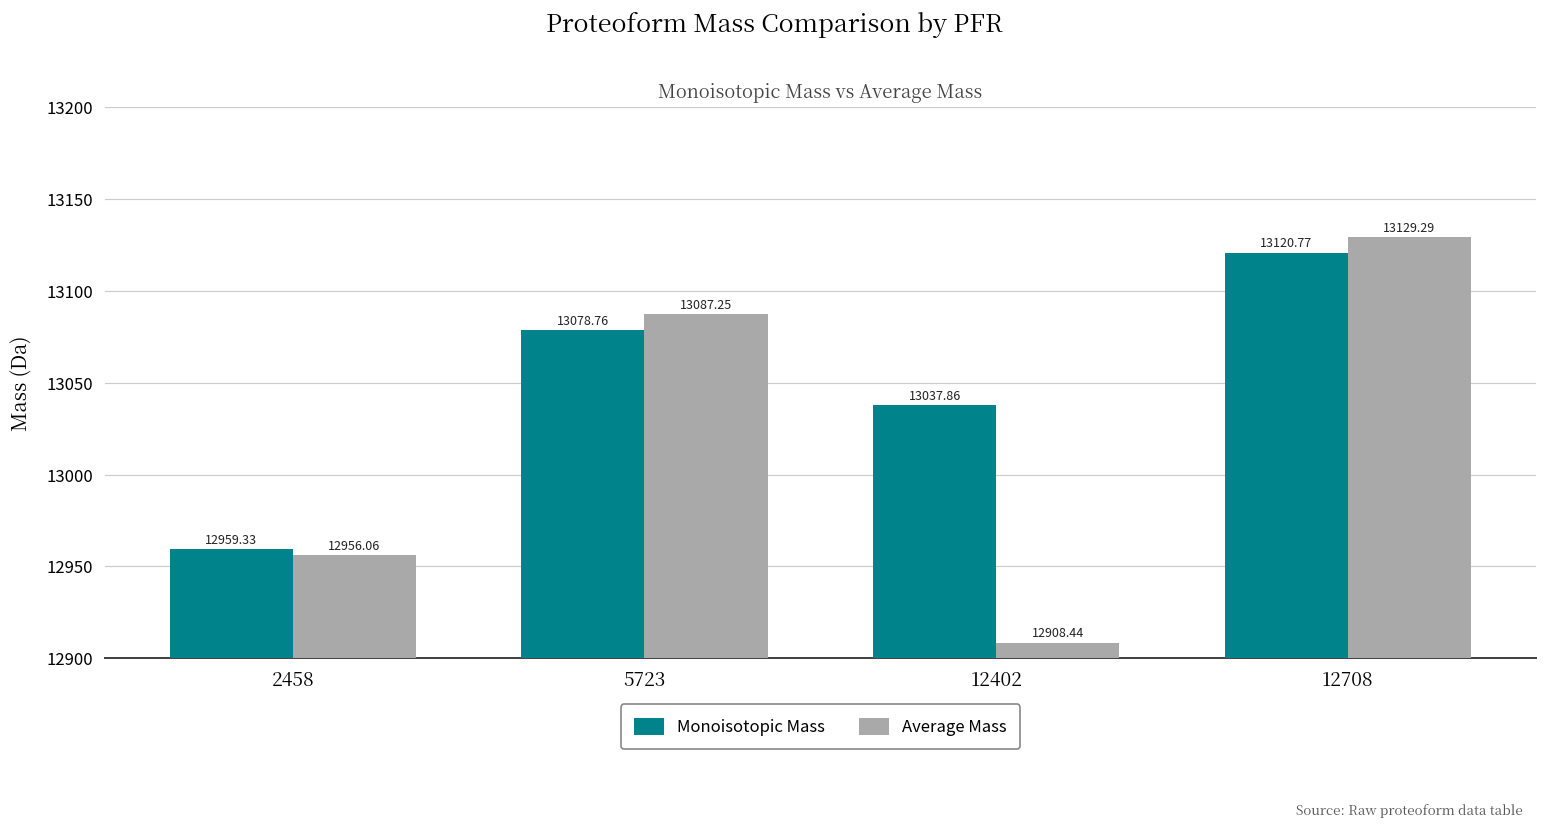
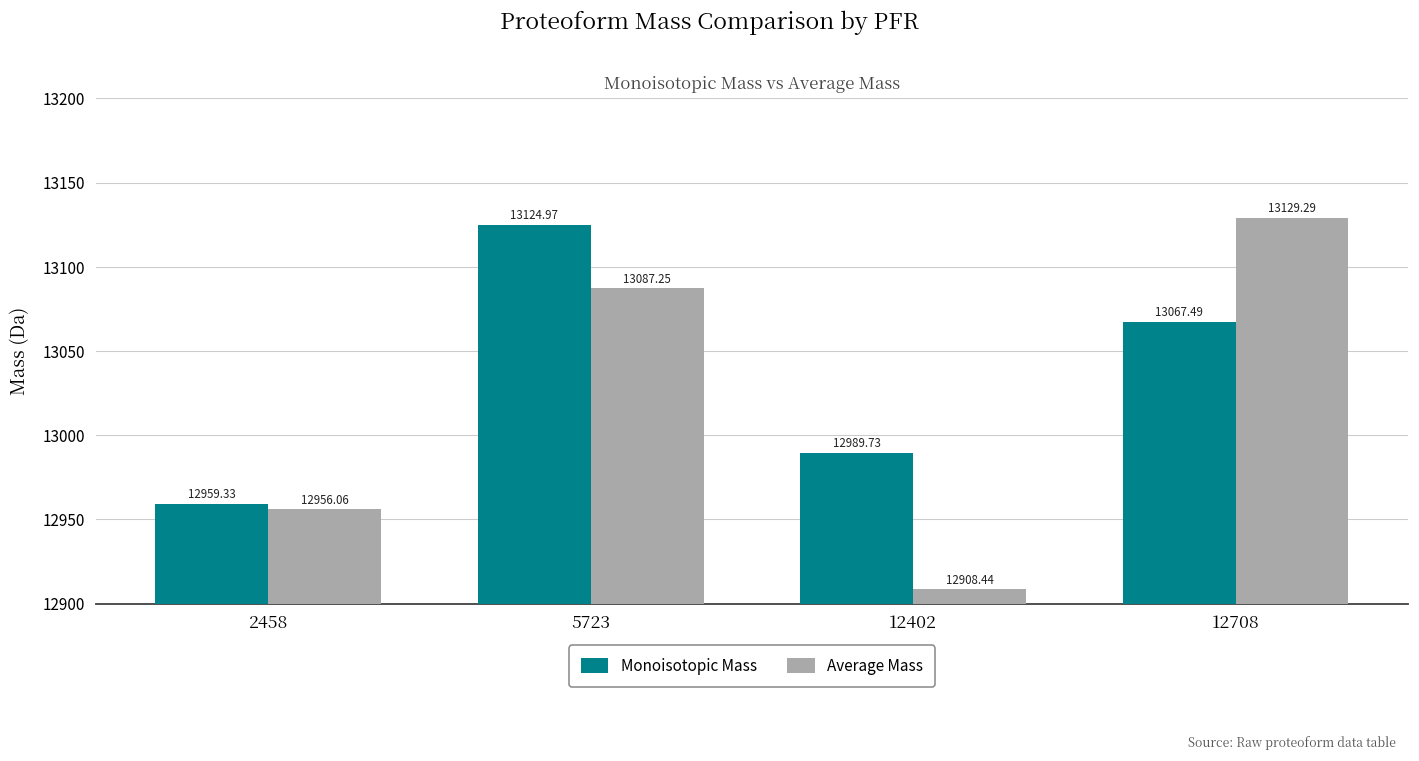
  {
    "Monoisotopic Mass": {
      "2458": 12959.33,
-     "5723": 13078.76,
-     "12402": 13037.86,
-     "12708": 13120.77
+     "5723": 13124.97,
+     "12402": 12989.73,
+     "12708": 13067.49
    },
    "Average Mass": {
      "2458": 12956.06,
      "5723": 13087.25,
      "12402": 12908.44,
      "12708": 13129.29
    }
  }
